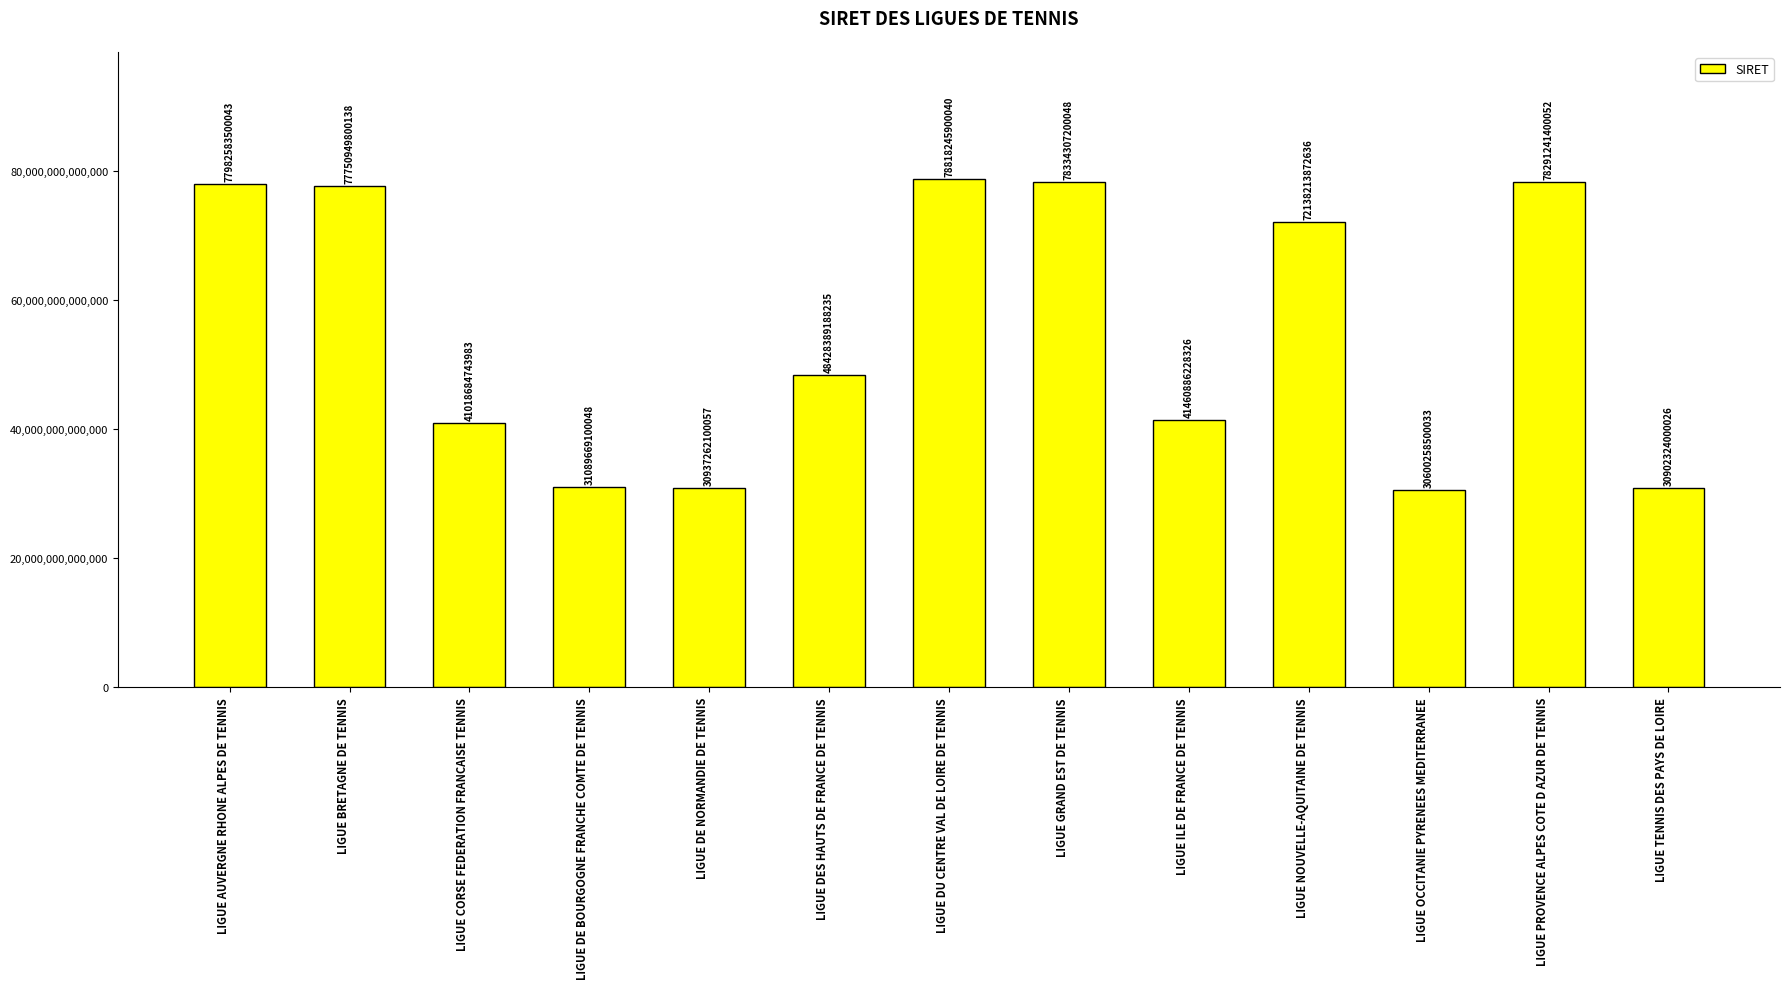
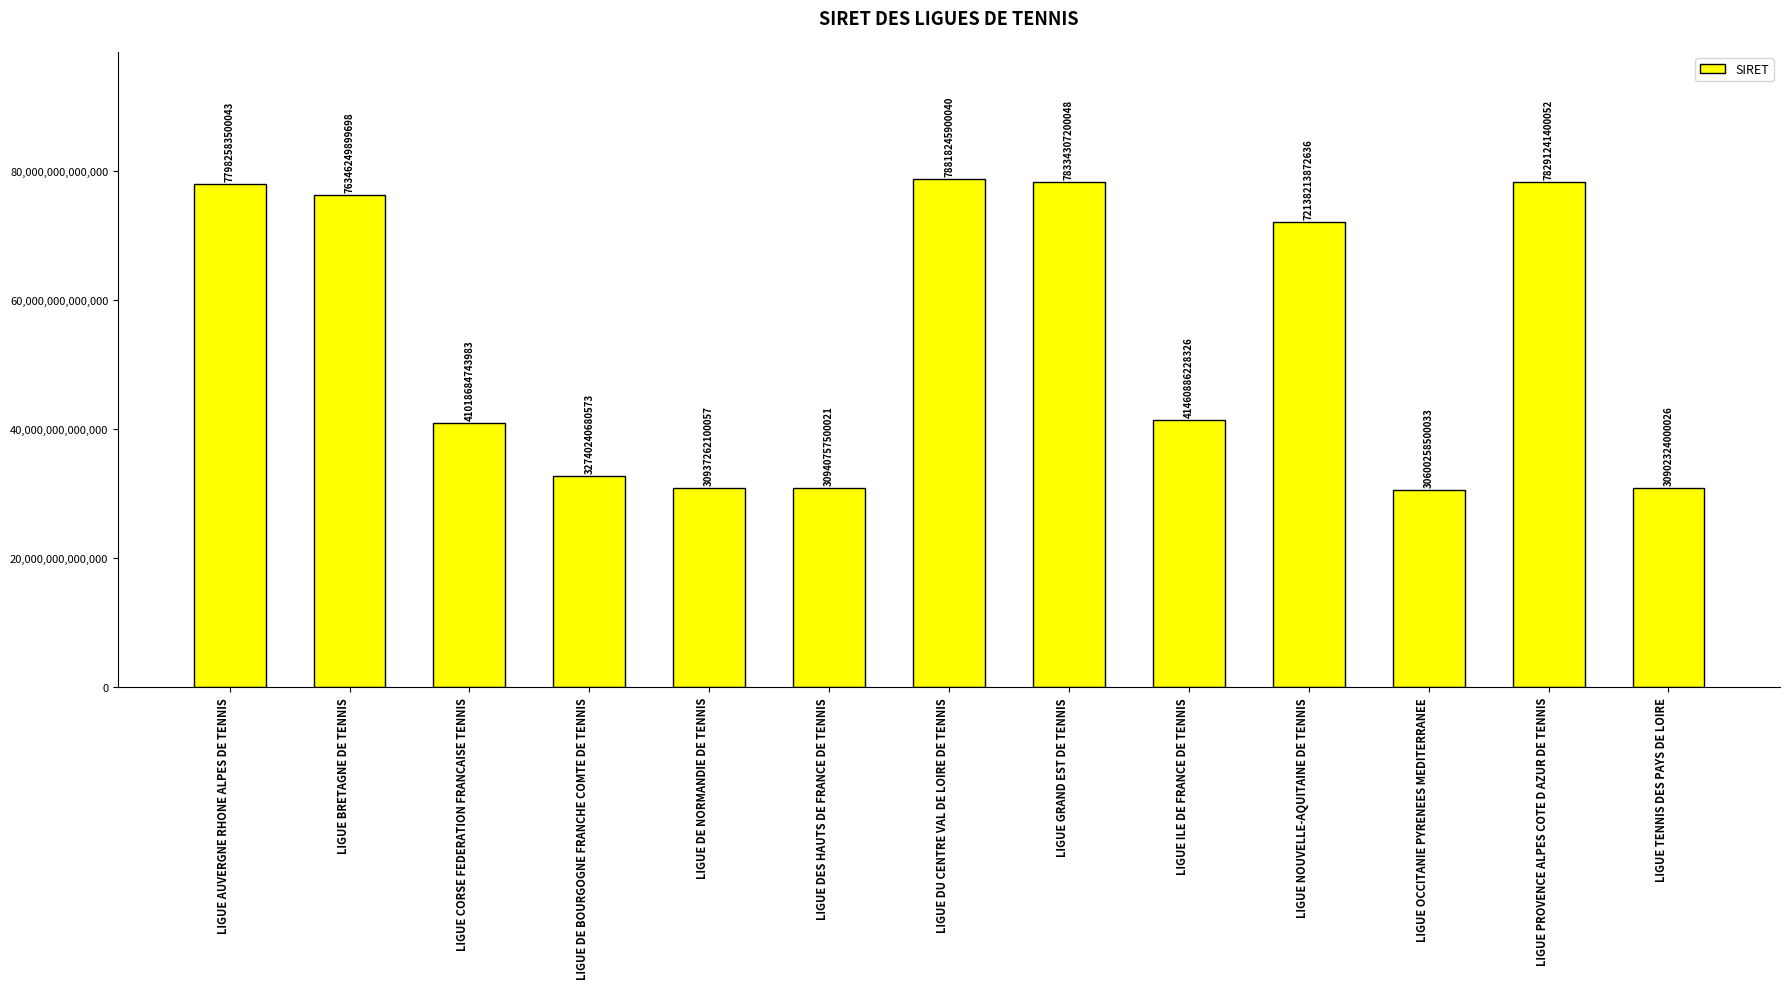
  {
    "LIGUE AUVERGNE RHONE ALPES DE TENNIS": 77982583500043,
-   "LIGUE BRETAGNE DE TENNIS": 77750949800138,
+   "LIGUE BRETAGNE DE TENNIS": 76346249899698,
    "LIGUE CORSE FEDERATION FRANCAISE TENNIS": 41018684743983,
-   "LIGUE DE BOURGOGNE FRANCHE COMTE DE TENNIS": 31089669100048,
+   "LIGUE DE BOURGOGNE FRANCHE COMTE DE TENNIS": 32740240680573,
    "LIGUE DE NORMANDIE DE TENNIS": 30937262100057,
-   "LIGUE DES HAUTS DE FRANCE DE TENNIS": 48428389188235,
+   "LIGUE DES HAUTS DE FRANCE DE TENNIS": 30940757500021,
    "LIGUE DU CENTRE VAL DE LOIRE DE TENNIS": 78818245900040,
    "LIGUE GRAND EST DE TENNIS": 78334307200048,
    "LIGUE ILE DE FRANCE DE TENNIS": 41460886228326,
    "LIGUE NOUVELLE-AQUITAINE DE TENNIS": 72138213872636,
    "LIGUE OCCITANIE PYRENEES MEDITERRANEE": 30600258500033,
    "LIGUE PROVENCE ALPES COTE D AZUR DE TENNIS": 78291241400052,
    "LIGUE TENNIS DES PAYS DE LOIRE": 30902324000026
  }
